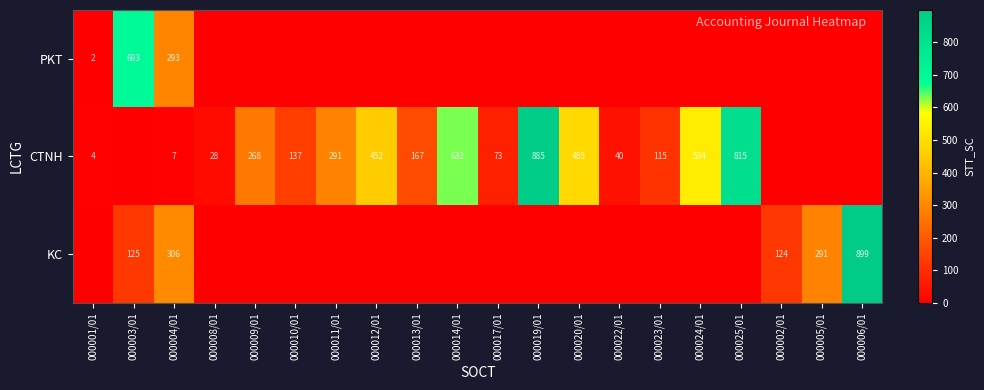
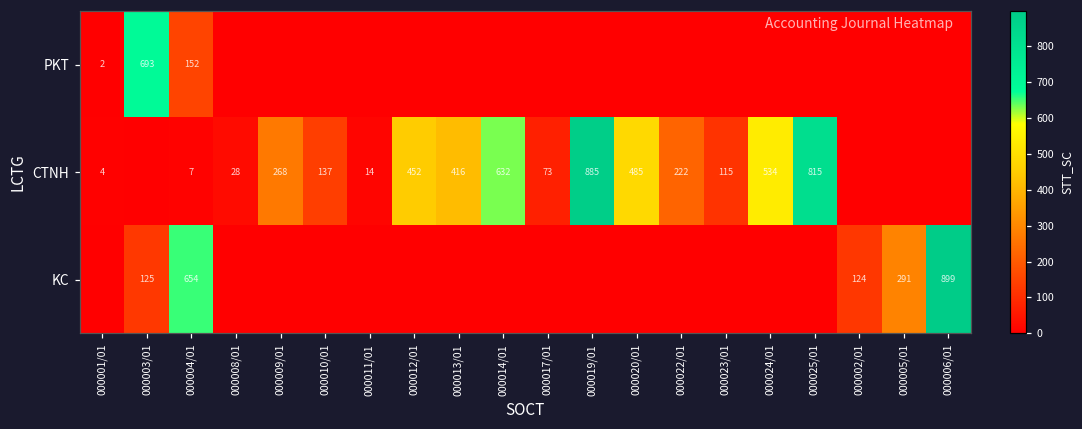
  {
    "PKT": {
      "000001/01": 2,
      "000003/01": 693,
-     "000004/01": 293
+     "000004/01": 152
    },
    "CTNH": {
      "000001/01": 4,
      "000004/01": 7,
      "000008/01": 28,
      "000009/01": 268,
      "000010/01": 137,
-     "000011/01": 291,
+     "000011/01": 14,
      "000012/01": 452,
-     "000013/01": 167,
+     "000013/01": 416,
      "000014/01": 632,
      "000017/01": 73,
      "000019/01": 885,
      "000020/01": 485,
-     "000022/01": 40,
+     "000022/01": 222,
      "000023/01": 115,
      "000024/01": 534,
      "000025/01": 815
    },
    "KC": {
      "000003/01": 125,
-     "000004/01": 306,
+     "000004/01": 654,
      "000002/01": 124,
      "000005/01": 291,
      "000006/01": 899
    }
  }
